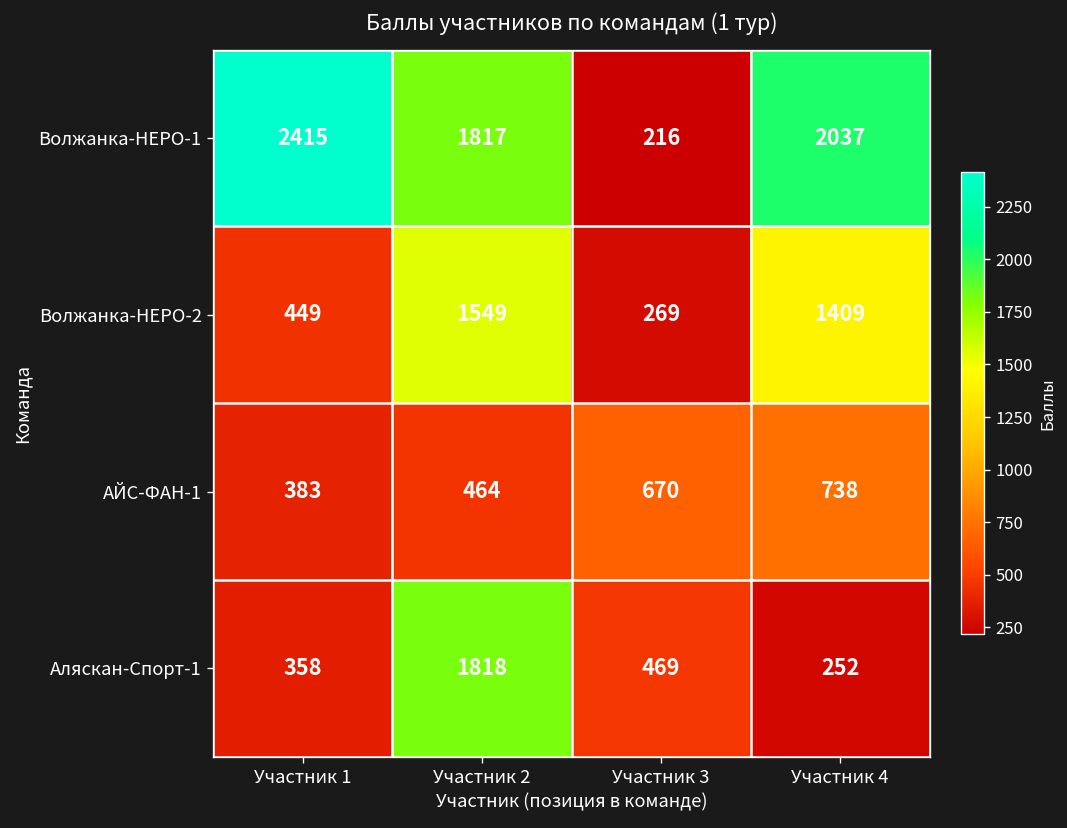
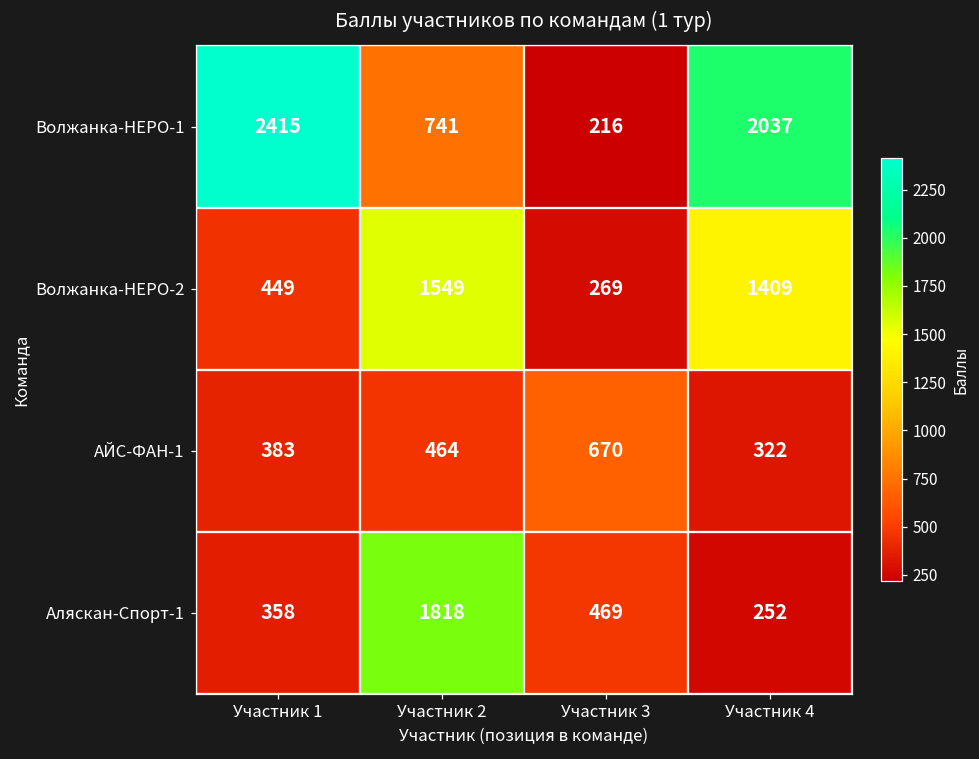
  {
    "Волжанка-НЕРО-1": {
      "Участник 1": 2415,
-     "Участник 2": 1817,
+     "Участник 2": 741,
      "Участник 3": 216,
      "Участник 4": 2037
    },
    "Волжанка-НЕРО-2": {
      "Участник 1": 449,
      "Участник 2": 1549,
      "Участник 3": 269,
      "Участник 4": 1409
    },
    "АЙС-ФАН-1": {
      "Участник 1": 383,
      "Участник 2": 464,
      "Участник 3": 670,
-     "Участник 4": 738
+     "Участник 4": 322
    },
    "Аляскан-Спорт-1": {
      "Участник 1": 358,
      "Участник 2": 1818,
      "Участник 3": 469,
      "Участник 4": 252
    }
  }
